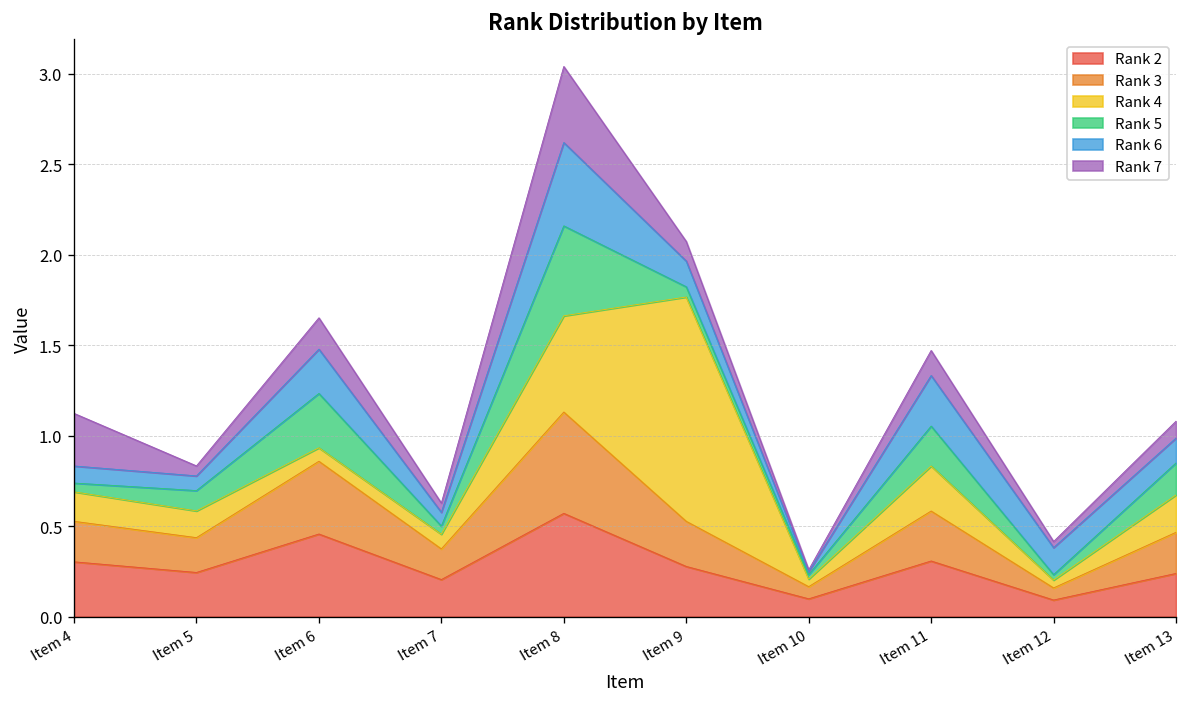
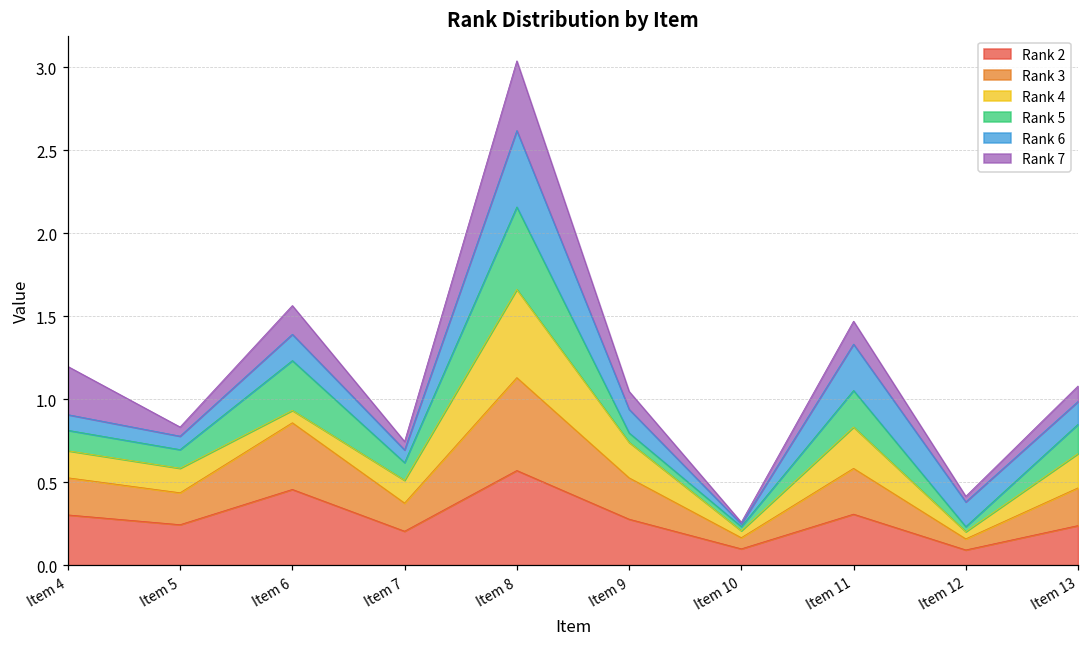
  {
    "Rank 4": {
      "Item 4": 0.16,
      "Item 5": 0.15,
      "Item 6": 0.07,
-     "Item 7": 0.08,
+     "Item 7": 0.14,
      "Item 8": 0.53,
-     "Item 9": 1.24,
+     "Item 9": 0.21,
      "Item 10": 0.04,
      "Item 11": 0.25,
      "Item 12": 0.04,
      "Item 13": 0.21
    },
    "Rank 5": {
-     "Item 4": 0.05,
+     "Item 4": 0.12,
      "Item 5": 0.11,
      "Item 6": 0.30,
-     "Item 7": 0.04,
+     "Item 7": 0.11,
      "Item 8": 0.50,
      "Item 9": 0.06,
      "Item 11": 0.22,
      "Item 12": 0.03,
      "Item 13": 0.18
    },
    "Rank 6": {
      "Item 4": 0.09,
      "Item 5": 0.08,
-     "Item 6": 0.24,
+     "Item 6": 0.16,
      "Item 7": 0.08,
      "Item 8": 0.46,
      "Item 9": 0.14,
      "Item 11": 0.28,
      "Item 12": 0.15,
      "Item 13": 0.14
    },
    "Rank 7": {
      "Item 4": 0.29,
      "Item 5": 0.06,
      "Item 6": 0.17,
      "Item 7": 0.05,
      "Item 8": 0.42,
      "Item 9": 0.11,
      "Item 11": 0.14,
      "Item 12": 0.03,
      "Item 13": 0.09
    }
  }
